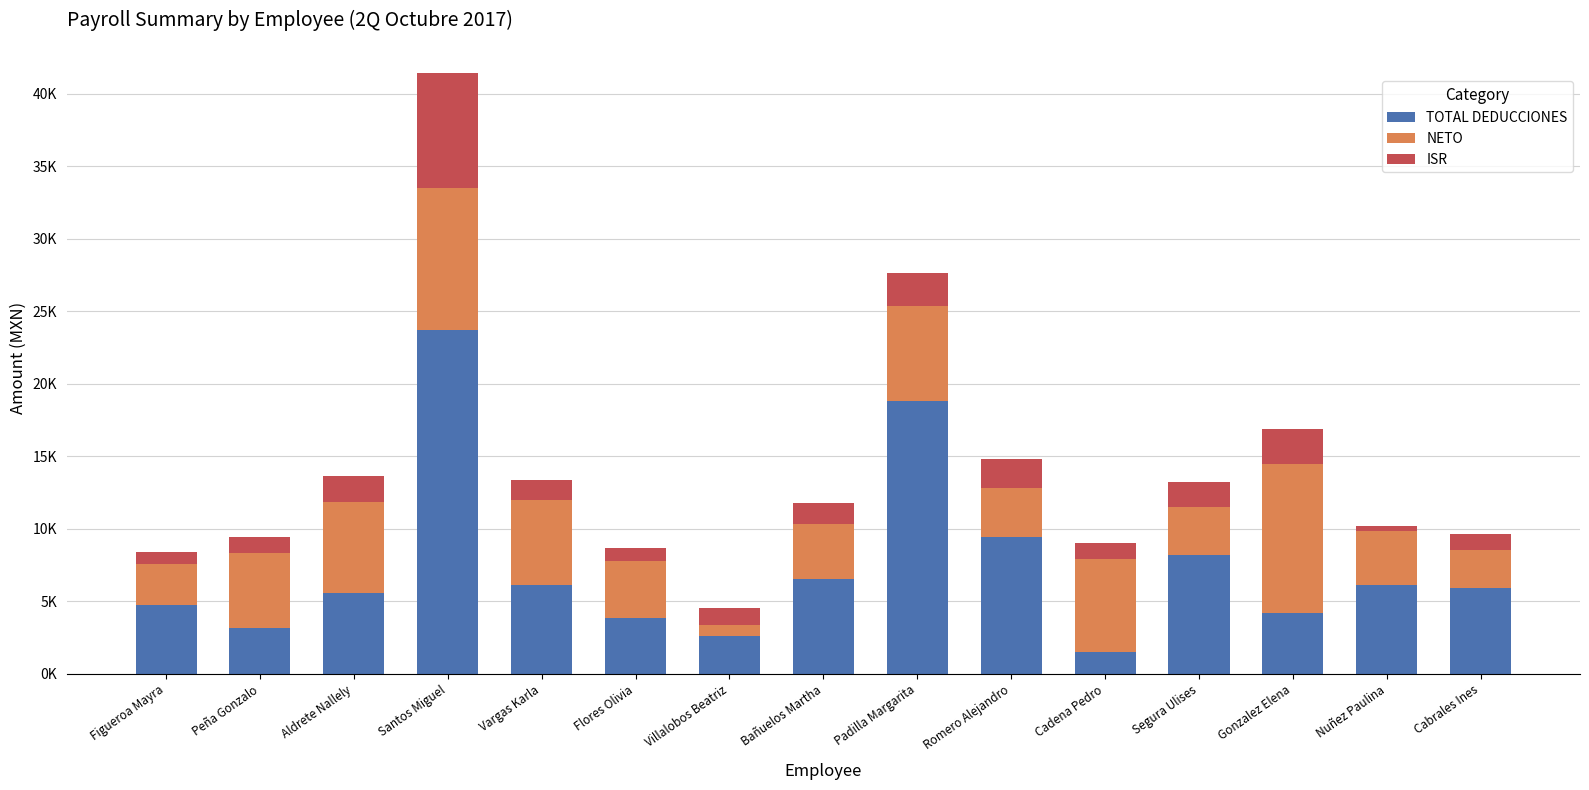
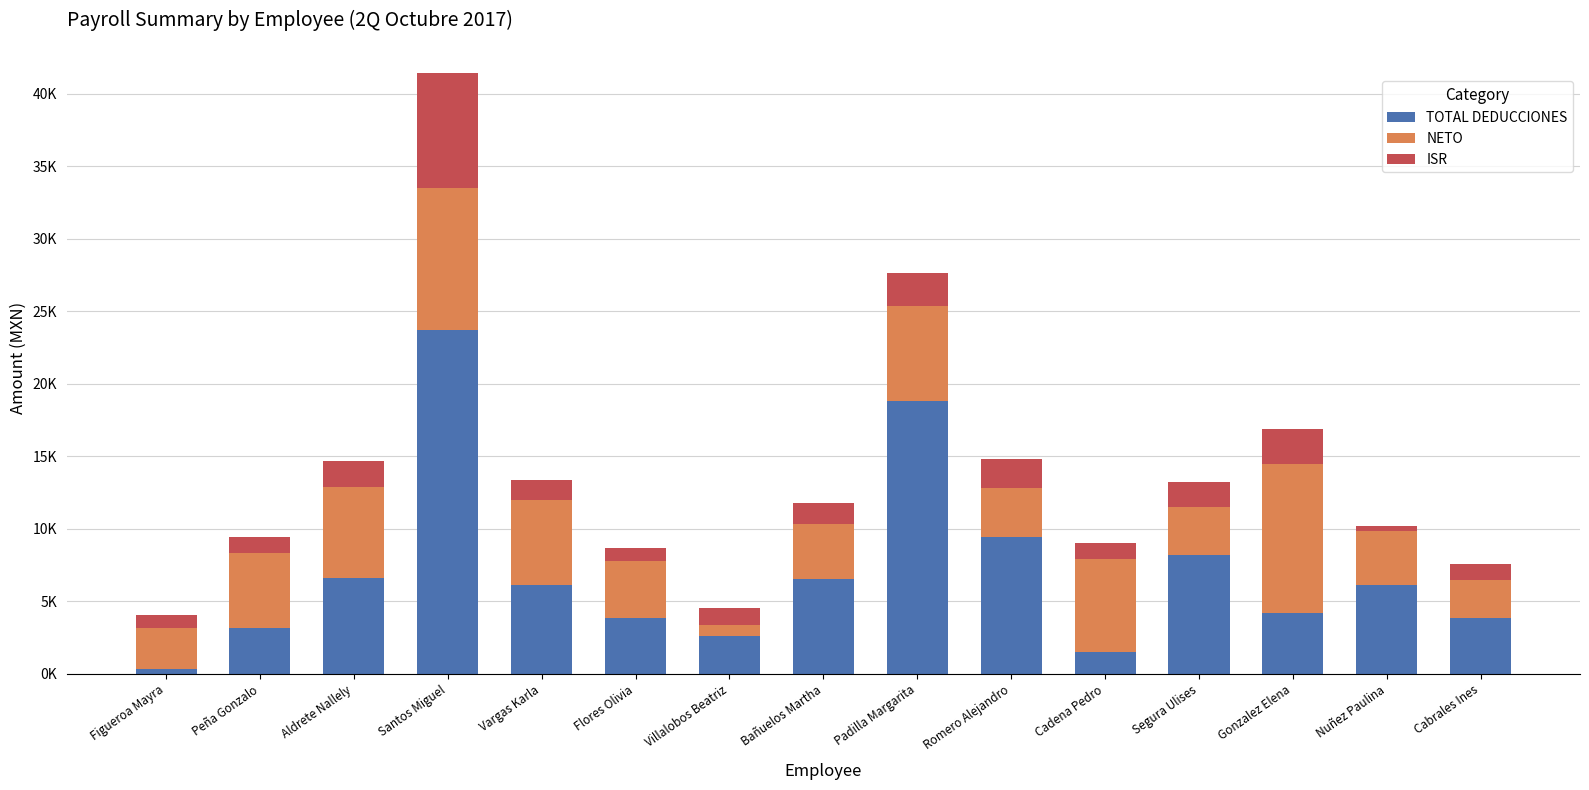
  {
    "TOTAL DEDUCCIONES": {
-     "Figueroa Mayra": 4700,
+     "Figueroa Mayra": 400,
      "Peña Gonzalo": 3200,
-     "Aldrete Nallely": 5600,
+     "Aldrete Nallely": 6600,
      "Santos Miguel": 23700,
      "Vargas Karla": 6100,
      "Flores Olivia": 3800,
      "Villalobos Beatriz": 2600,
      "Bañuelos Martha": 6500,
      "Padilla Margarita": 18800,
      "Romero Alejandro": 9500,
      "Cadena Pedro": 1500,
      "Segura Ulises": 8200,
      "Gonzalez Elena": 4200,
      "Nuñez Paulina": 6200,
-     "Cabrales Ines": 5900
+     "Cabrales Ines": 3900
    }
  }
